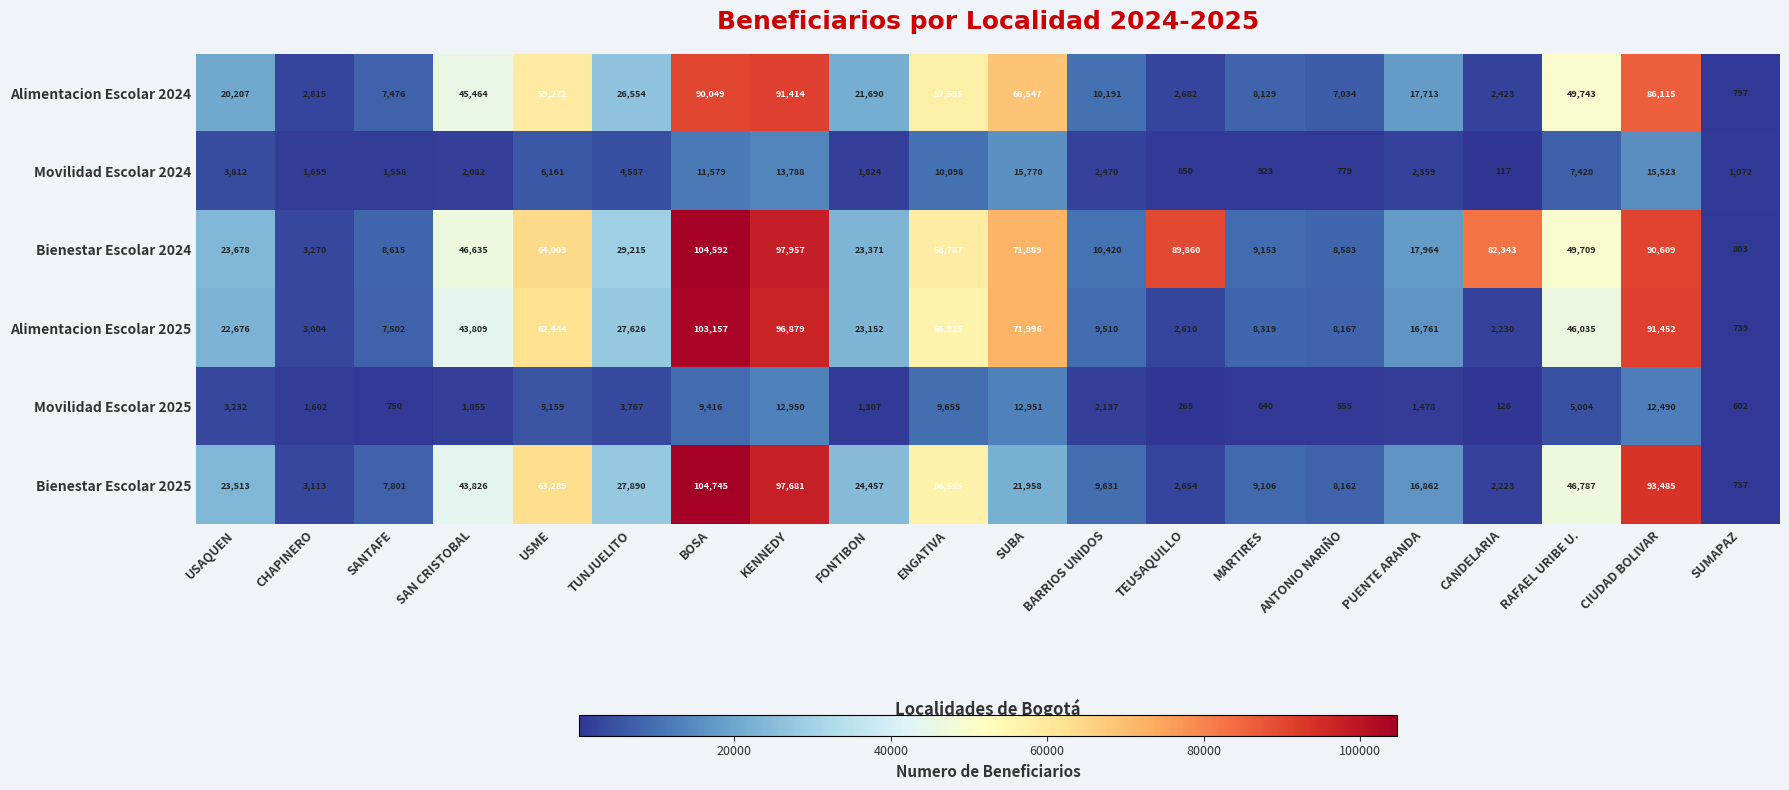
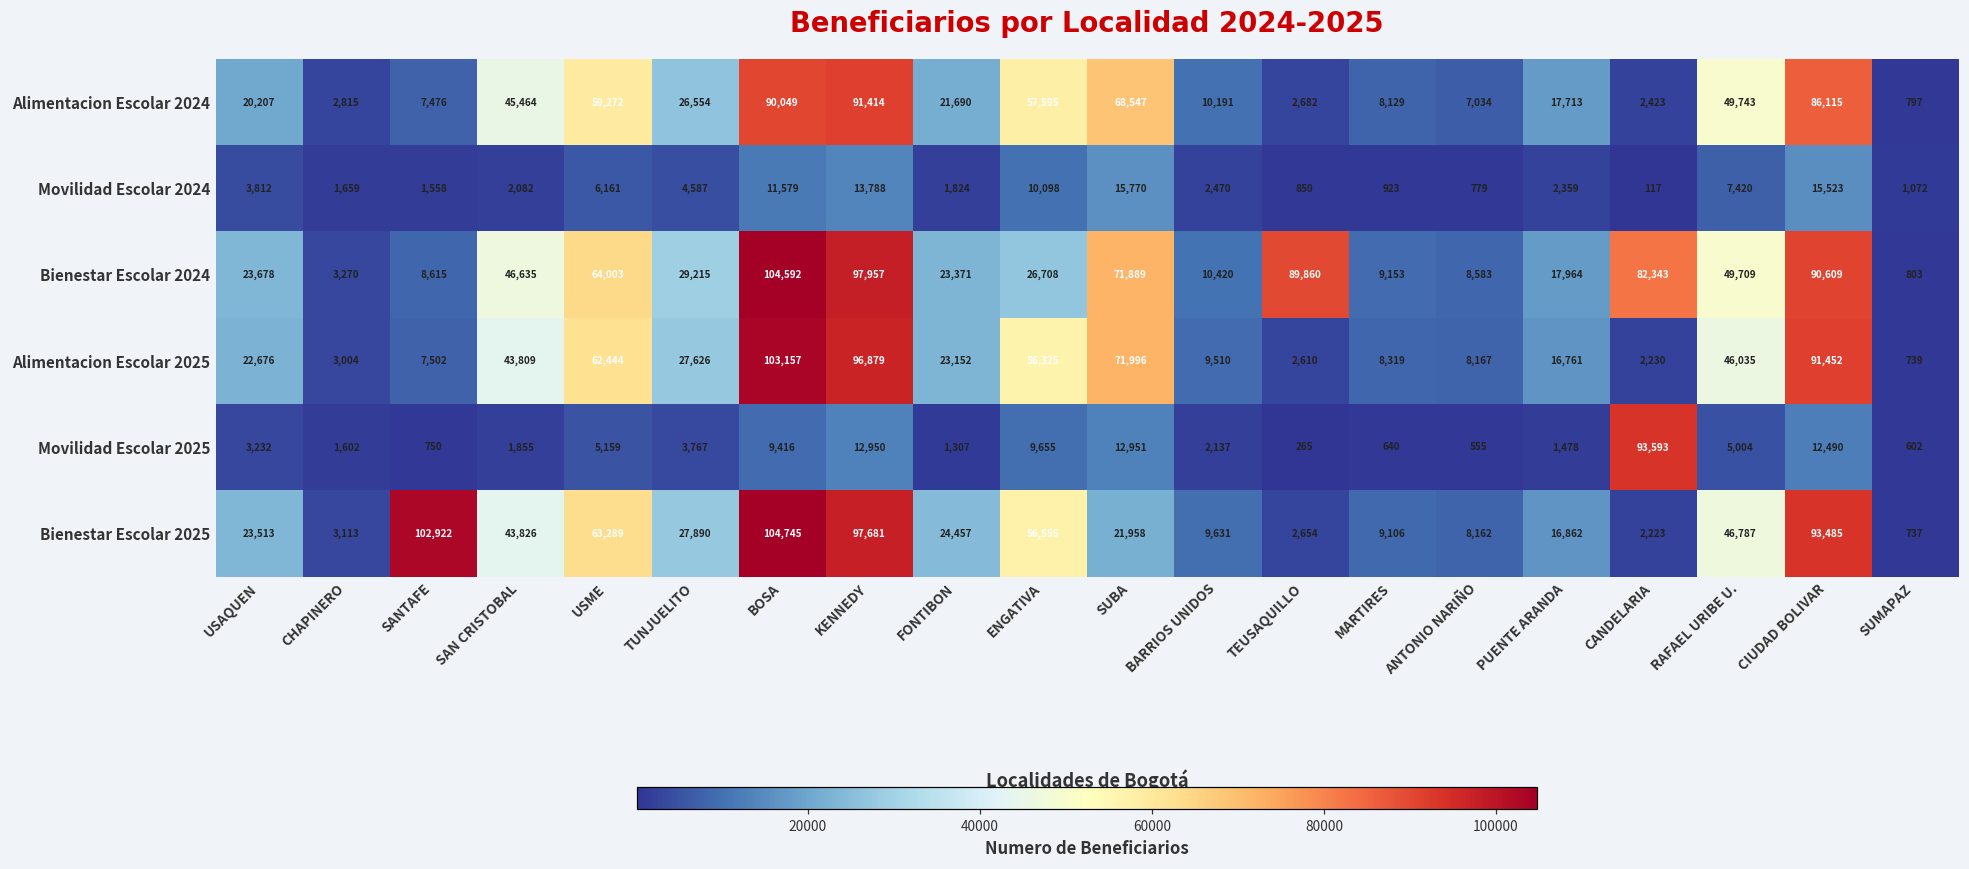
  {
    "Alimentacion Escolar 2024": {
      "USAQUEN": "20,207",
      "CHAPINERO": "2,815",
      "SANTAFE": "7,476",
      "SAN CRISTOBAL": "45,464",
      "USME": "59,272",
      "TUNJUELITO": "26,554",
      "BOSA": "90,049",
      "KENNEDY": "91,414",
      "FONTIBON": "21,690",
      "ENGATIVA": "57,595",
      "SUBA": "68,547",
      "BARRIOS UNIDOS": "10,191",
      "TEUSAQUILLO": "2,682",
      "MARTIRES": "8,129",
      "ANTONIO NARIÑO": "7,034",
      "PUENTE ARANDA": "17,713",
      "CANDELARIA": "2,423",
      "RAFAEL URIBE U.": "49,743",
      "CIUDAD BOLIVAR": "86,115",
      "SUMAPAZ": "797"
    },
    "Movilidad Escolar 2024": {
      "USAQUEN": "3,812",
      "CHAPINERO": "1,659",
      "SANTAFE": "1,558",
      "SAN CRISTOBAL": "2,082",
      "USME": "6,161",
      "TUNJUELITO": "4,587",
      "BOSA": "11,579",
      "KENNEDY": "13,788",
      "FONTIBON": "1,824",
      "ENGATIVA": "10,098",
      "SUBA": "15,770",
      "BARRIOS UNIDOS": "2,470",
      "TEUSAQUILLO": "850",
      "MARTIRES": "923",
      "ANTONIO NARIÑO": "779",
      "PUENTE ARANDA": "2,359",
      "CANDELARIA": "117",
      "RAFAEL URIBE U.": "7,420",
      "CIUDAD BOLIVAR": "15,523",
      "SUMAPAZ": "1,072"
    },
    "Bienestar Escolar 2024": {
      "USAQUEN": "23,678",
      "CHAPINERO": "3,270",
      "SANTAFE": "8,615",
      "SAN CRISTOBAL": "46,635",
      "USME": "64,003",
      "TUNJUELITO": "29,215",
      "BOSA": "104,592",
      "KENNEDY": "97,957",
      "FONTIBON": "23,371",
-     "ENGATIVA": "58,787",
+     "ENGATIVA": "26,708",
      "SUBA": "71,889",
      "BARRIOS UNIDOS": "10,420",
      "TEUSAQUILLO": "89,860",
      "MARTIRES": "9,153",
      "ANTONIO NARIÑO": "8,583",
      "PUENTE ARANDA": "17,964",
      "CANDELARIA": "82,343",
      "RAFAEL URIBE U.": "49,709",
      "CIUDAD BOLIVAR": "90,609",
      "SUMAPAZ": "803"
    },
    "Alimentacion Escolar 2025": {
      "USAQUEN": "22,676",
      "CHAPINERO": "3,004",
      "SANTAFE": "7,502",
      "SAN CRISTOBAL": "43,809",
      "USME": "62,444",
      "TUNJUELITO": "27,626",
      "BOSA": "103,157",
      "KENNEDY": "96,879",
      "FONTIBON": "23,152",
      "ENGATIVA": "56,325",
      "SUBA": "71,996",
      "BARRIOS UNIDOS": "9,510",
      "TEUSAQUILLO": "2,610",
      "MARTIRES": "8,319",
      "ANTONIO NARIÑO": "8,167",
      "PUENTE ARANDA": "16,761",
      "CANDELARIA": "2,230",
      "RAFAEL URIBE U.": "46,035",
      "CIUDAD BOLIVAR": "91,452",
      "SUMAPAZ": "739"
    },
    "Movilidad Escolar 2025": {
      "USAQUEN": "3,232",
      "CHAPINERO": "1,602",
      "SANTAFE": "750",
      "SAN CRISTOBAL": "1,855",
      "USME": "5,159",
      "TUNJUELITO": "3,767",
      "BOSA": "9,416",
      "KENNEDY": "12,950",
      "FONTIBON": "1,307",
      "ENGATIVA": "9,655",
      "SUBA": "12,951",
      "BARRIOS UNIDOS": "2,137",
      "TEUSAQUILLO": "265",
      "MARTIRES": "640",
      "ANTONIO NARIÑO": "555",
      "PUENTE ARANDA": "1,478",
-     "CANDELARIA": "126",
+     "CANDELARIA": "93,593",
      "RAFAEL URIBE U.": "5,004",
      "CIUDAD BOLIVAR": "12,490",
      "SUMAPAZ": "602"
    },
    "Bienestar Escolar 2025": {
      "USAQUEN": "23,513",
      "CHAPINERO": "3,113",
-     "SANTAFE": "7,801",
+     "SANTAFE": "102,922",
      "SAN CRISTOBAL": "43,826",
      "USME": "63,289",
      "TUNJUELITO": "27,890",
      "BOSA": "104,745",
      "KENNEDY": "97,681",
      "FONTIBON": "24,457",
      "ENGATIVA": "56,555",
      "SUBA": "21,958",
      "BARRIOS UNIDOS": "9,631",
      "TEUSAQUILLO": "2,654",
      "MARTIRES": "9,106",
      "ANTONIO NARIÑO": "8,162",
      "PUENTE ARANDA": "16,862",
      "CANDELARIA": "2,223",
      "RAFAEL URIBE U.": "46,787",
      "CIUDAD BOLIVAR": "93,485",
      "SUMAPAZ": "737"
    }
  }
